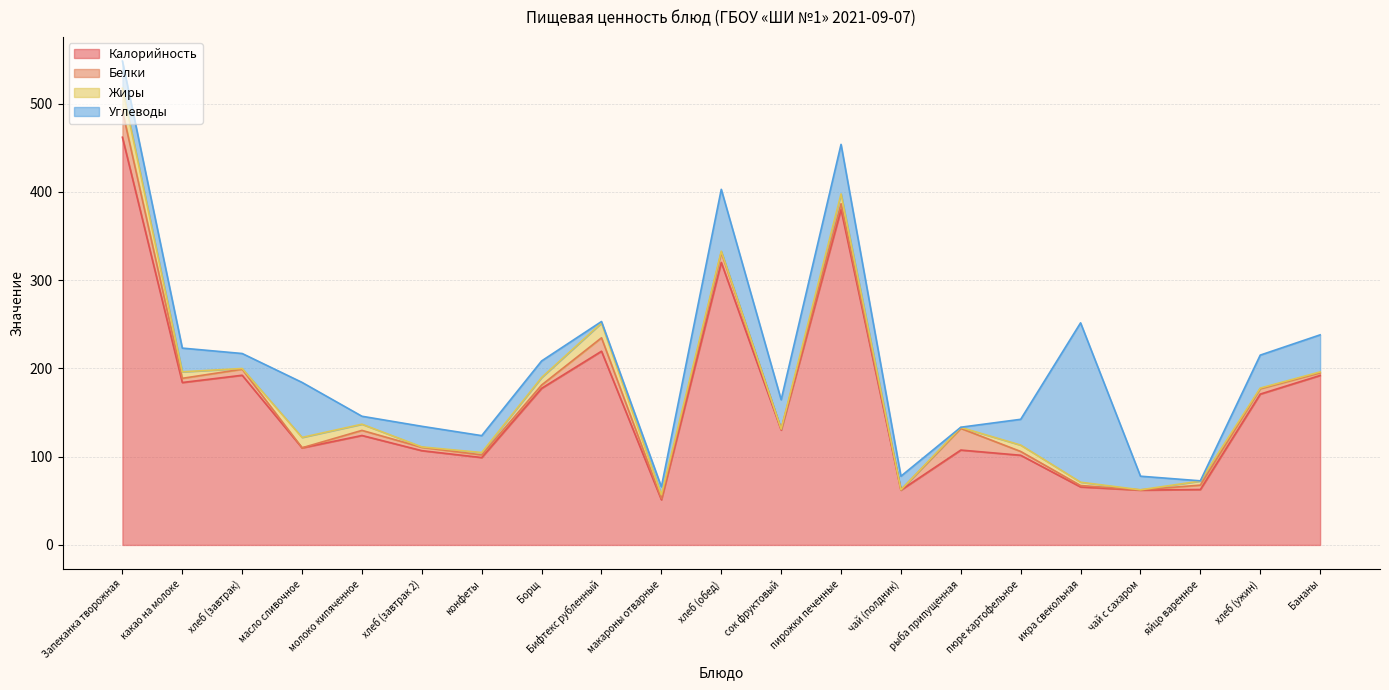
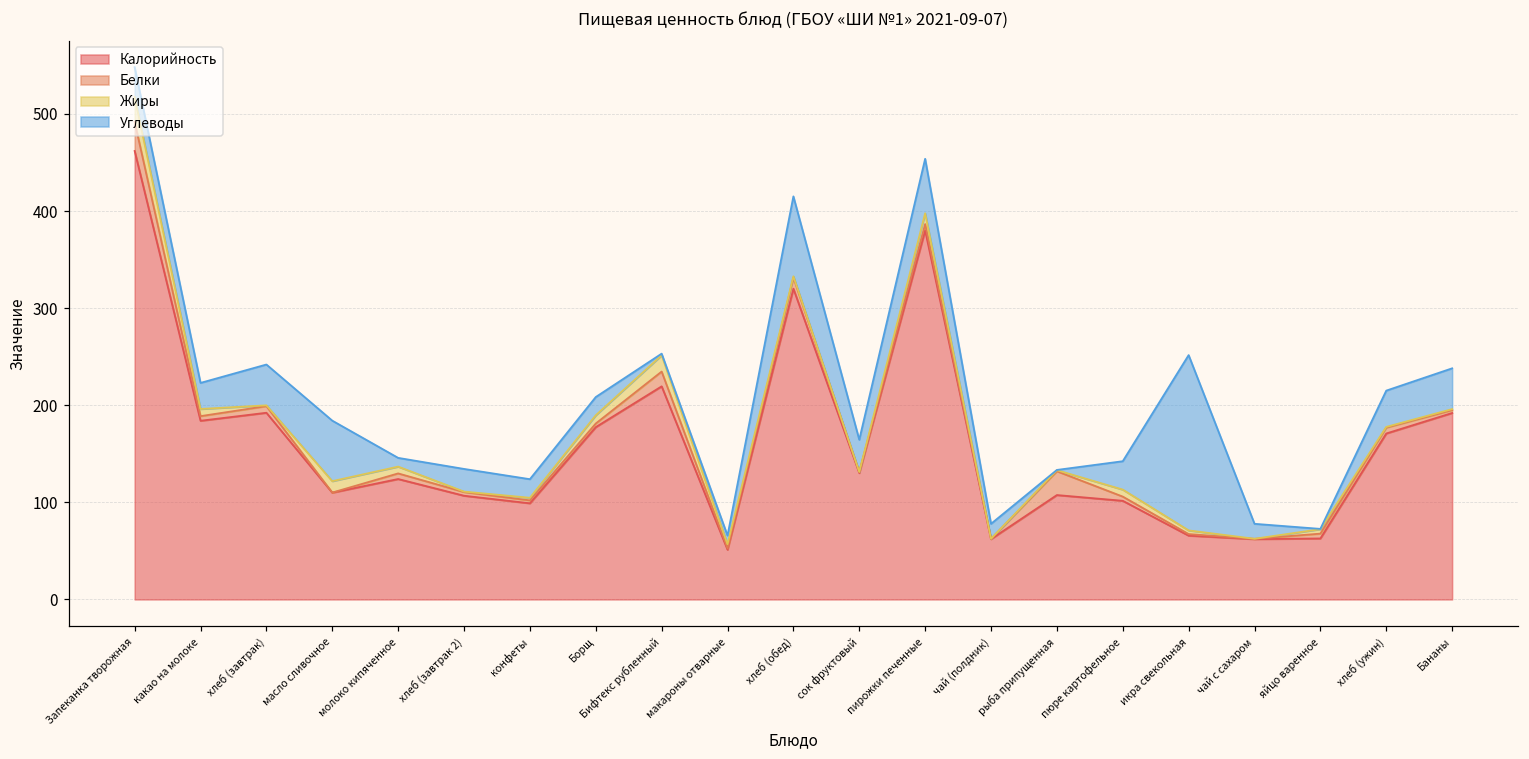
  {
    "Жиры": {
      "какао на молоке": 10,
      "масло сливочное": 10,
      "молоко кипяченное": 10,
      "Борщ": 10,
      "макароны отварные": 0,
      "пирожки печенные": 10,
      "пюре картофельное": 10,
      "икра свекольная": 0
    },
    "Углеводы": {
      "какао на молоке": 30,
-     "хлеб (завтрак)": 20,
+     "хлеб (завтрак)": 40,
      "масло сливочное": 60,
      "молоко кипяченное": 10,
      "хлеб (завтрак 2)": 20,
      "конфеты": 20,
      "Борщ": 20,
      "макароны отварные": 10,
-     "хлеб (обед)": 70,
+     "хлеб (обед)": 80,
      "сок фруктовый": 30,
      "пирожки печенные": 60,
      "чай (полдник)": 20,
      "пюре картофельное": 30,
      "икра свекольная": 180,
      "чай с сахаром": 20,
      "хлеб (ужин)": 40,
      "Бананы": 40
    }
  }
